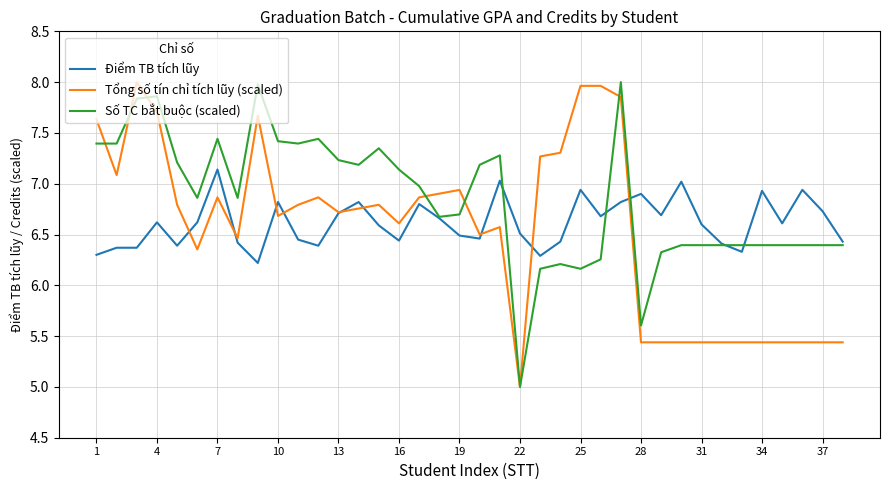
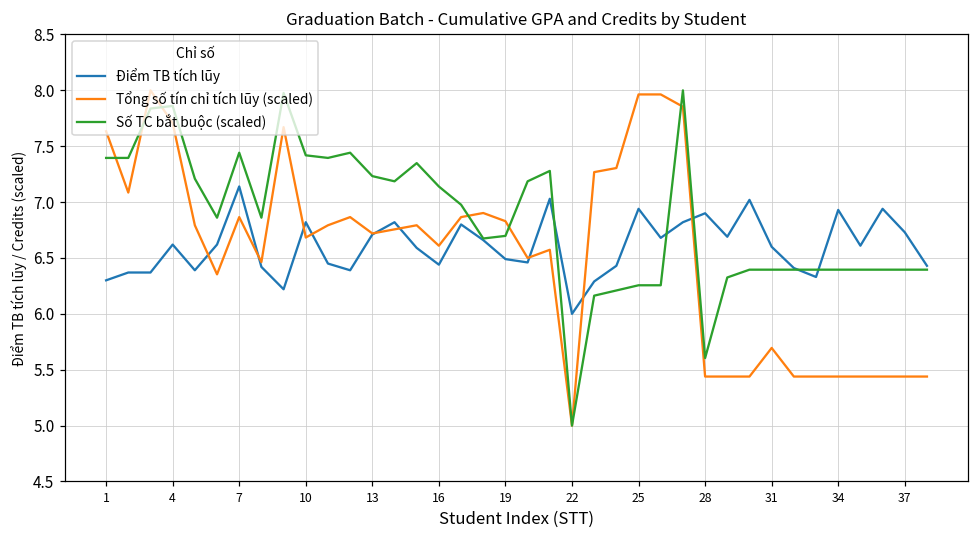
  {
    "Điểm TB tích lũy": {
      "1": 6.30,
      "4": 6.62,
      "7": 7.14,
      "10": 6.82,
      "16": 6.44,
      "19": 6.49,
-     "22": 6.51,
+     "22": 6.00,
      "25": 6.94,
      "28": 6.90,
      "31": 6.60,
      "34": 6.93,
      "37": 6.73
    },
    "Tổng số tín chỉ tích lũy (scaled)": {
      "7": 6.87,
      "10": 6.68,
      "16": 6.61,
-     "19": 6.94,
+     "19": 6.83,
      "25": 7.96,
      "28": 5.44,
-     "31": 5.44,
+     "31": 5.70,
      "34": 5.44,
      "37": 5.44
    },
    "Số TC bắt buộc (scaled)": {
      "1": 7.40,
      "7": 7.44,
      "10": 7.42,
      "13": 7.23,
      "16": 7.14,
      "19": 6.70,
-     "25": 6.16,
+     "25": 6.26,
      "28": 5.60,
      "31": 6.40,
      "34": 6.40,
      "37": 6.40
    }
  }
